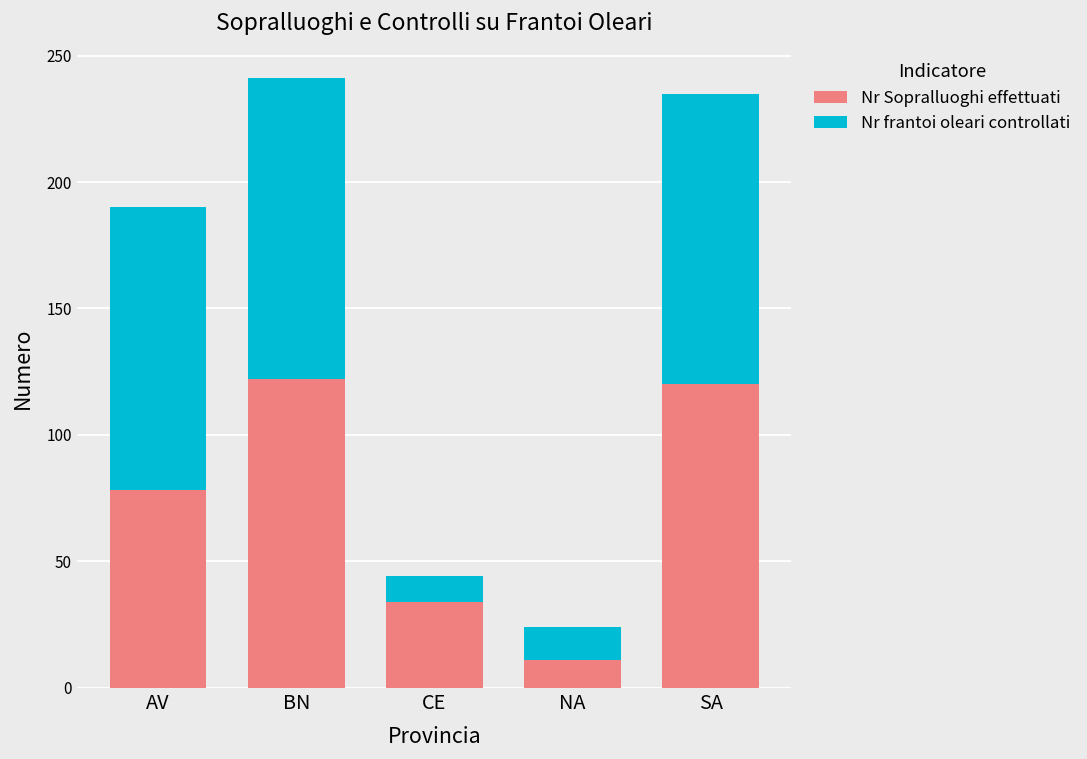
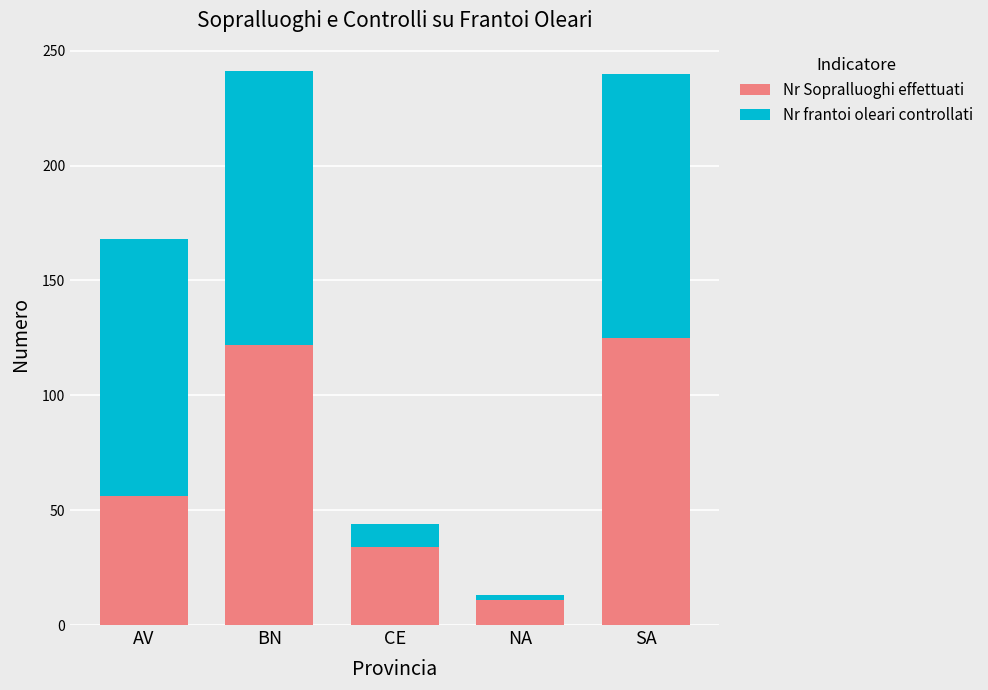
  {
    "Nr Sopralluoghi effettuati": {
-     "AV": 78,
+     "AV": 56,
      "BN": 122,
      "CE": 34,
      "NA": 11,
-     "SA": 120
+     "SA": 125
    },
    "Nr frantoi oleari controllati": {
      "AV": 112,
      "BN": 119,
      "CE": 10,
-     "NA": 13,
+     "NA": 2,
      "SA": 115
    }
  }
